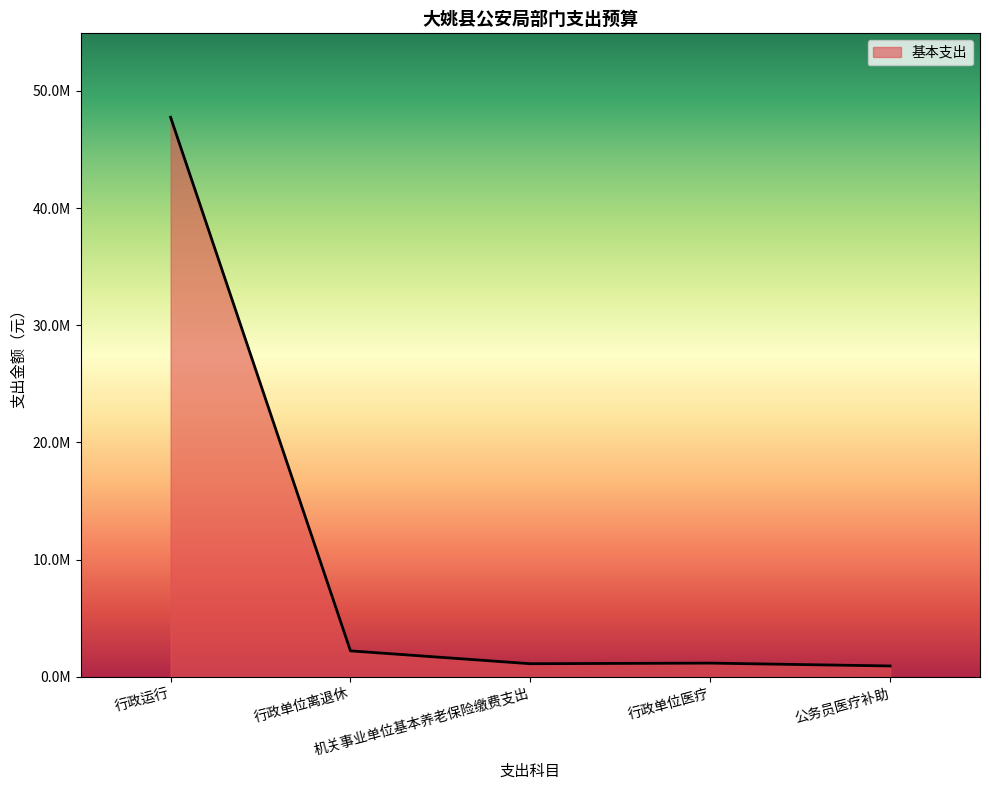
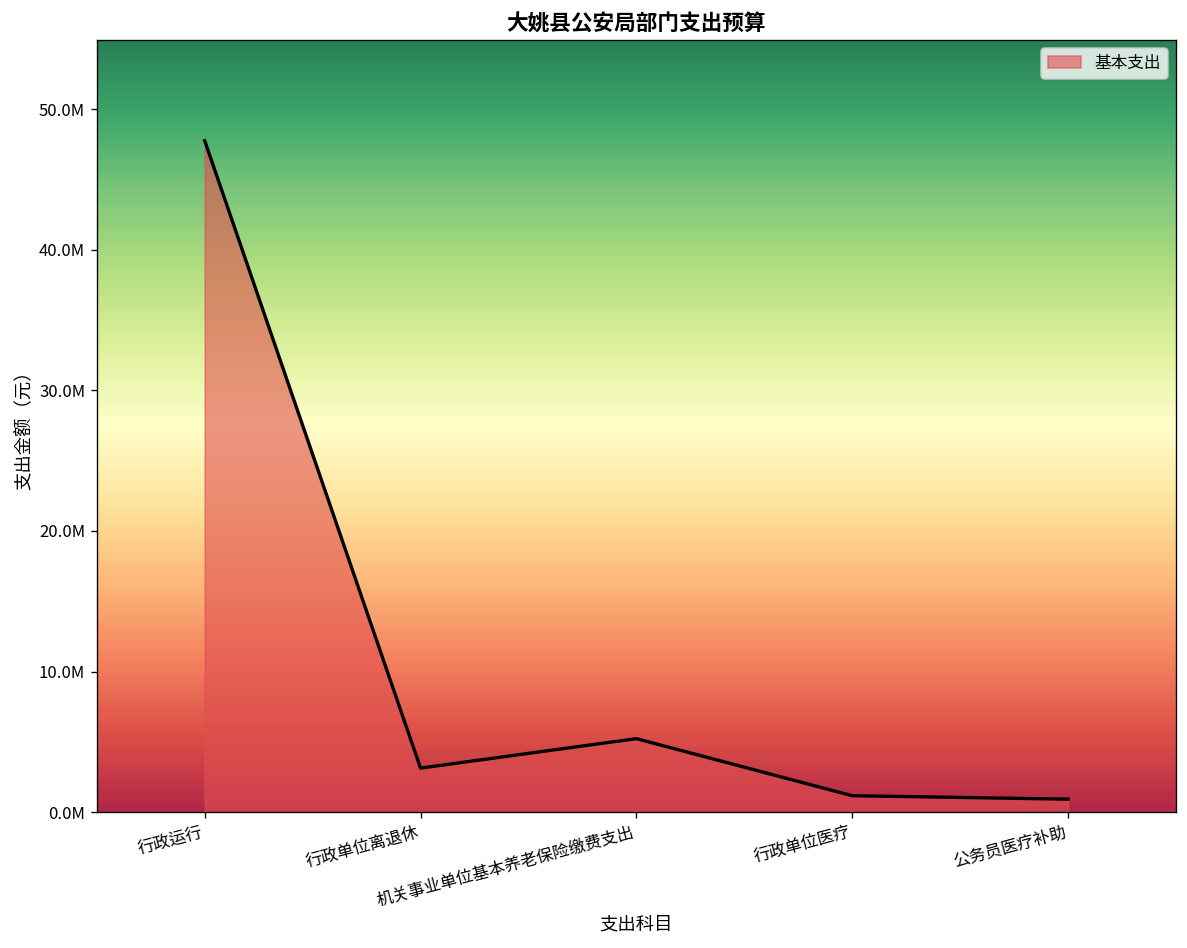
  {
    "行政运行": 47800000,
-   "行政单位离退休": 2200000,
-   "机关事业单位基本养老保险缴费支出": 1100000,
+   "行政单位离退休": 3100000,
+   "机关事业单位基本养老保险缴费支出": 5200000,
    "行政单位医疗": 1200000,
    "公务员医疗补助": 900000
  }
